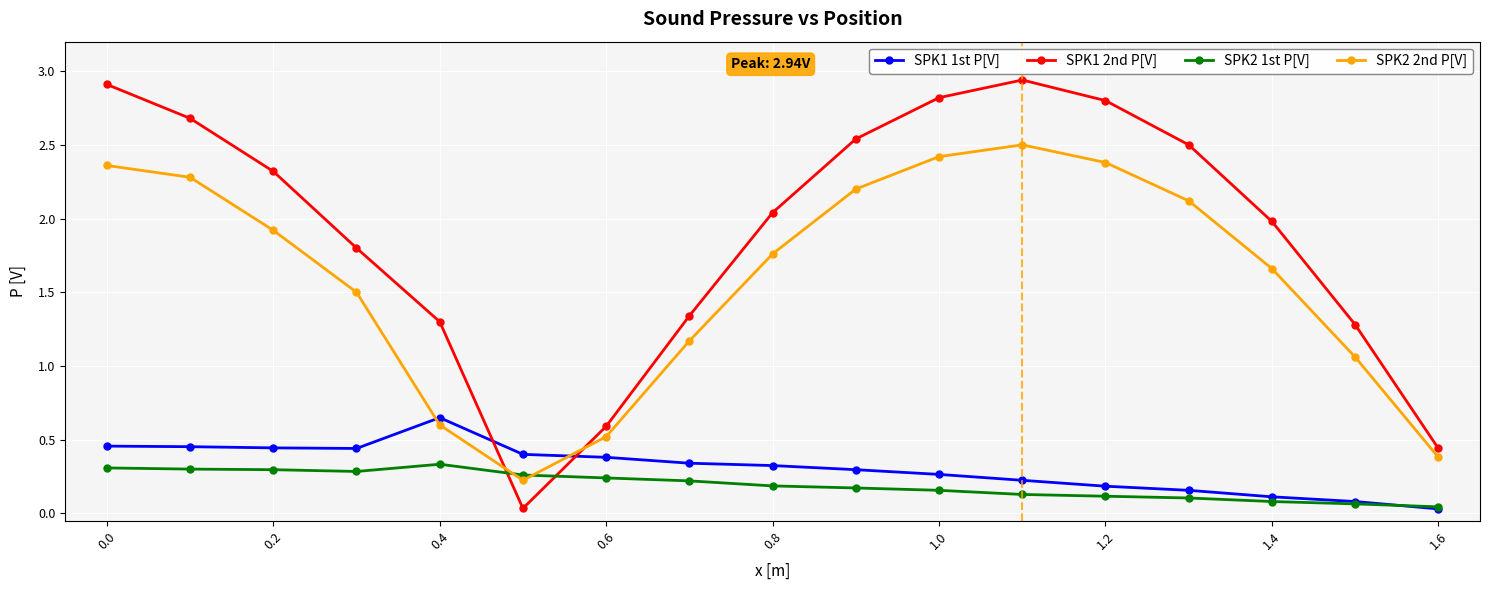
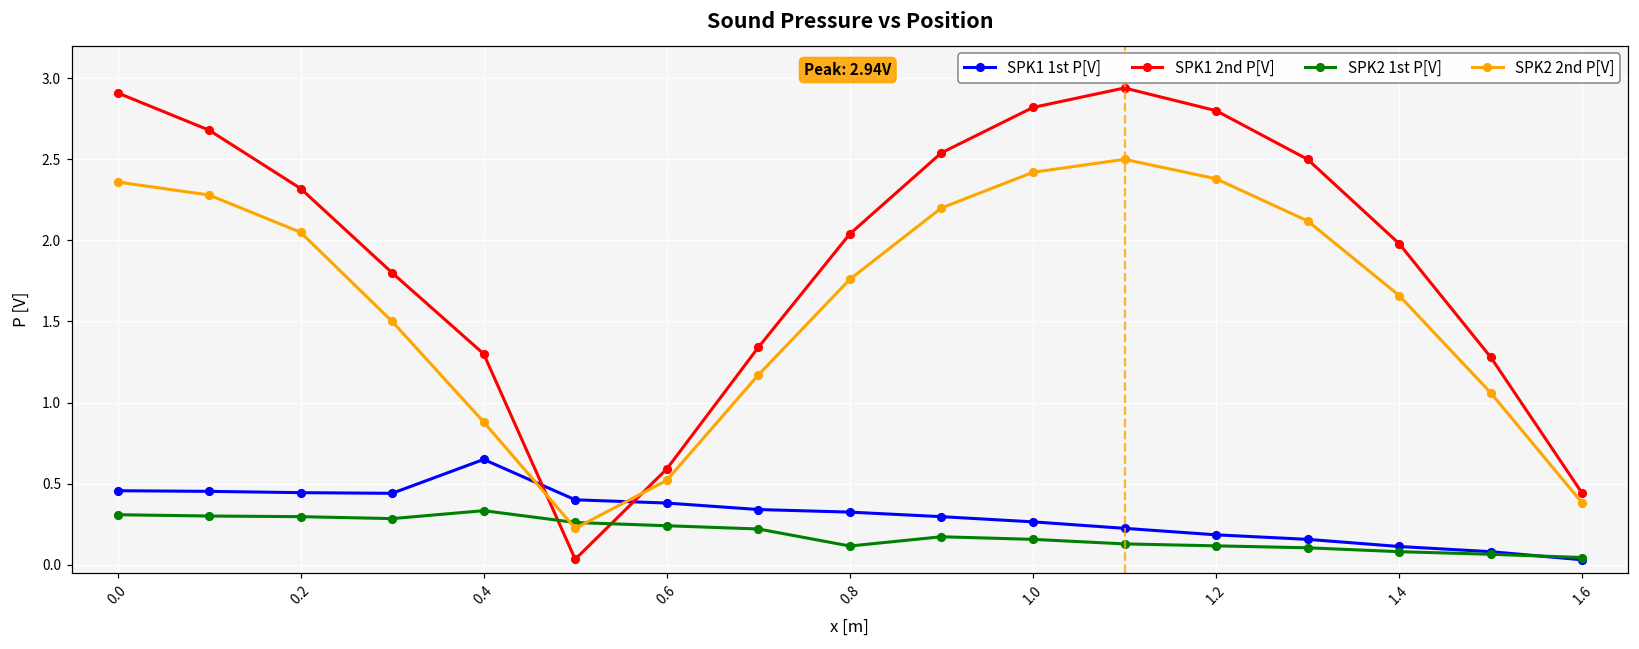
  {
    "SPK1 1st P[V]": {
      "0.0": 0.46,
      "0.2": 0.44,
      "0.4": 0.65,
      "0.6": 0.38,
      "0.8": 0.32,
      "1.0": 0.26,
      "1.2": 0.18,
      "1.4": 0.11
    },
    "SPK1 2nd P[V]": {
      "0.0": 2.91,
      "0.2": 2.32,
      "0.4": 1.30,
      "0.6": 0.59,
      "0.8": 2.04,
      "1.0": 2.82,
      "1.2": 2.80,
      "1.4": 1.98,
      "1.6": 0.44
    },
    "SPK2 1st P[V]": {
      "0.0": 0.31,
      "0.2": 0.30,
      "0.4": 0.33,
      "0.6": 0.24,
-     "0.8": 0.19,
+     "0.8": 0.12,
      "1.0": 0.16,
      "1.2": 0.12,
      "1.4": 0.08
    },
    "SPK2 2nd P[V]": {
      "0.0": 2.36,
-     "0.2": 1.92,
-     "0.4": 0.60,
+     "0.2": 2.05,
+     "0.4": 0.88,
      "0.6": 0.52,
      "0.8": 1.76,
      "1.0": 2.42,
      "1.2": 2.38,
      "1.4": 1.66,
      "1.6": 0.38
    }
  }
